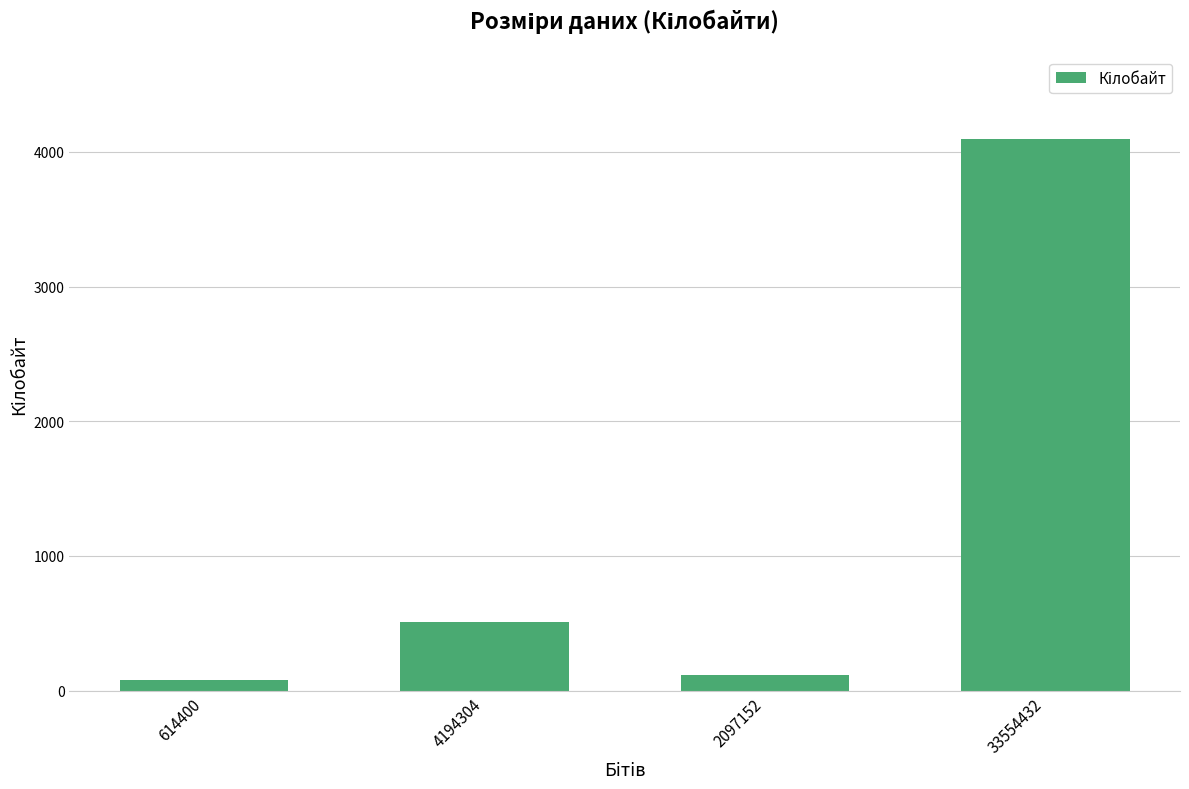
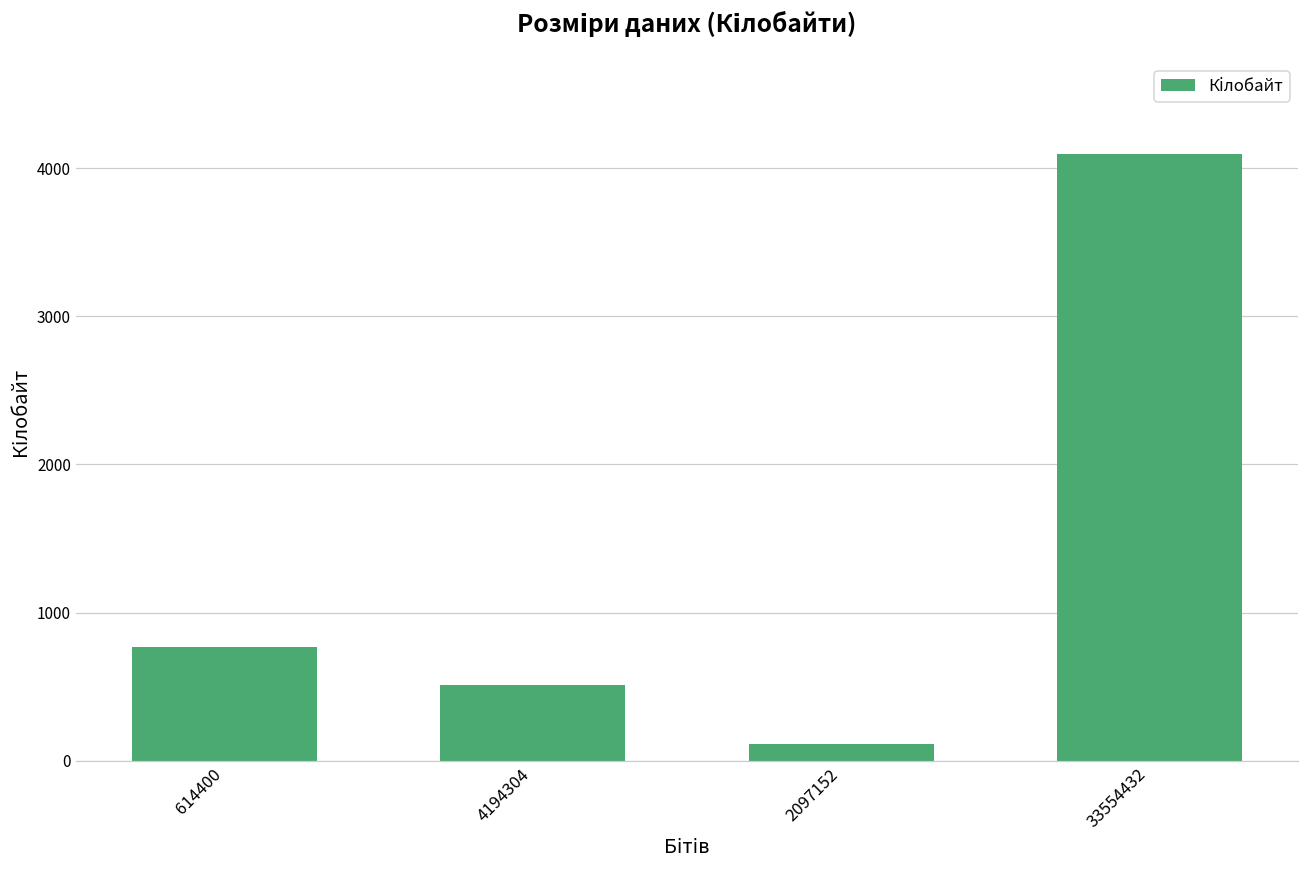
  {
-   "614400": 80,
+   "614400": 770,
    "4194304": 510,
    "2097152": 120,
    "33554432": 4100
  }
